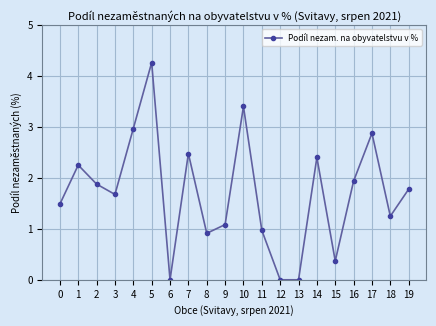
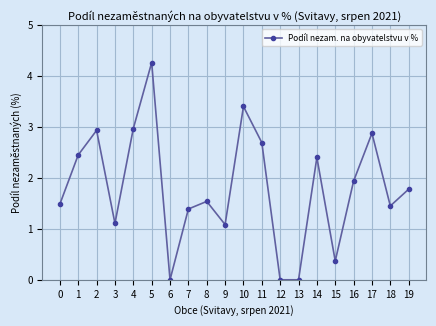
  {
    "0": 1.5,
-   "1": 2.3,
-   "2": 1.9,
-   "3": 1.7,
+   "1": 2.5,
+   "2": 2.9,
+   "3": 1.1,
    "4": 3.0,
    "5": 4.3,
    "6": 0.0,
-   "7": 2.5,
-   "8": 0.9,
+   "7": 1.4,
+   "8": 1.5,
    "9": 1.1,
    "10": 3.4,
-   "11": 1.0,
+   "11": 2.7,
    "12": 0.0,
    "13": 0.0,
    "14": 2.4,
    "15": 0.4,
    "16": 1.9,
    "17": 2.9,
-   "18": 1.2,
+   "18": 1.4,
    "19": 1.8
  }
